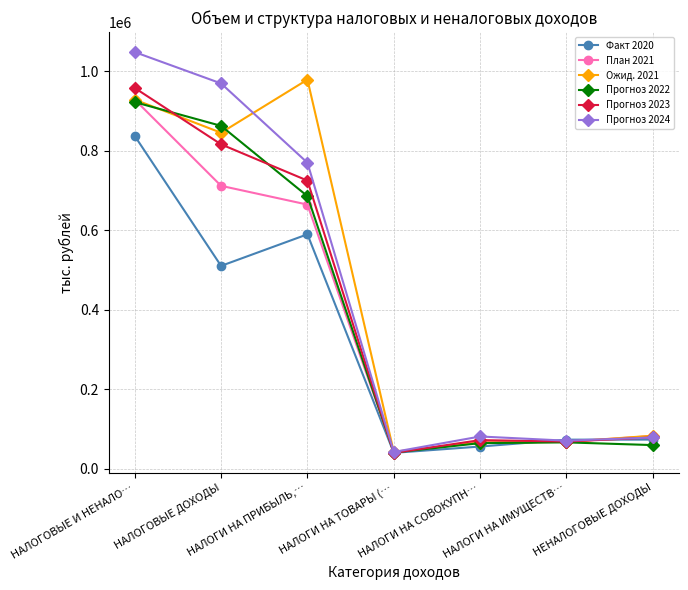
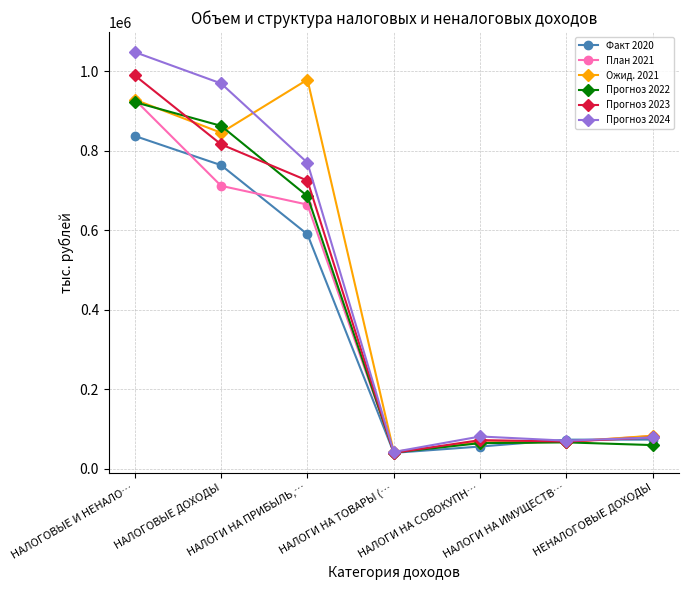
  {
    "Факт 2020": {
      "НАЛОГОВЫЕ И НЕНАЛО…": 840000,
-     "НАЛОГОВЫЕ ДОХОДЫ": 510000,
+     "НАЛОГОВЫЕ ДОХОДЫ": 760000,
      "НАЛОГИ НА ПРИБЫЛЬ,…": 590000,
      "НАЛОГИ НА СОВОКУПН…": 60000
    },
    "План 2021": {
      "НАЛОГОВЫЕ ДОХОДЫ": 710000,
      "НАЛОГИ НА ПРИБЫЛЬ,…": 660000
    },
    "Ожид. 2021": {
      "НАЛОГОВЫЕ ДОХОДЫ": 850000,
      "НАЛОГИ НА ПРИБЫЛЬ,…": 980000
    },
    "Прогноз 2022": {
      "НАЛОГОВЫЕ ДОХОДЫ": 860000,
      "НАЛОГИ НА ПРИБЫЛЬ,…": 690000,
      "НЕНАЛОГОВЫЕ ДОХОДЫ": 60000
    },
    "Прогноз 2023": {
-     "НАЛОГОВЫЕ И НЕНАЛО…": 960000,
+     "НАЛОГОВЫЕ И НЕНАЛО…": 990000,
      "НАЛОГОВЫЕ ДОХОДЫ": 820000,
      "НАЛОГИ НА ПРИБЫЛЬ,…": 720000
    },
    "Прогноз 2024": {
      "НАЛОГОВЫЕ И НЕНАЛО…": 1050000,
      "НАЛОГОВЫЕ ДОХОДЫ": 970000,
      "НАЛОГИ НА ПРИБЫЛЬ,…": 770000,
      "НАЛОГИ НА СОВОКУПН…": 80000
    }
  }
